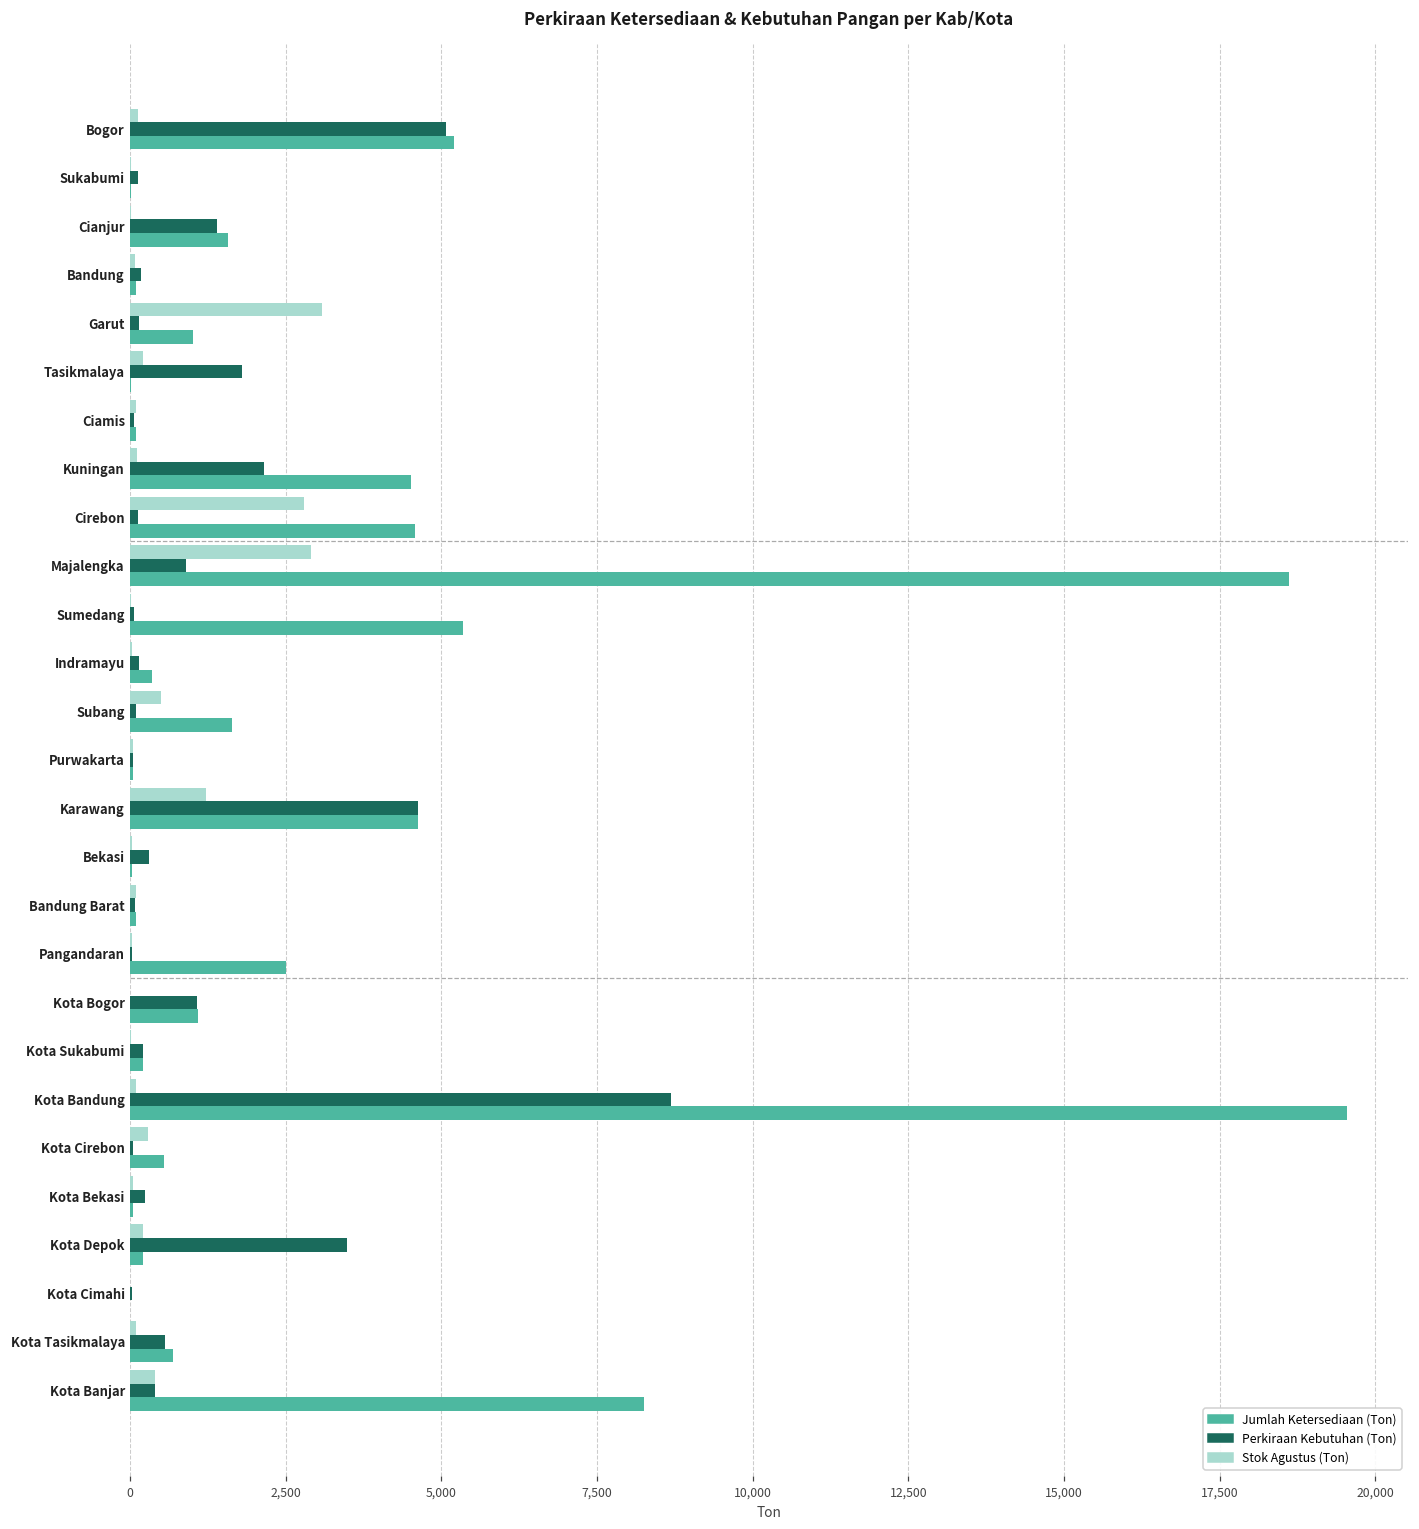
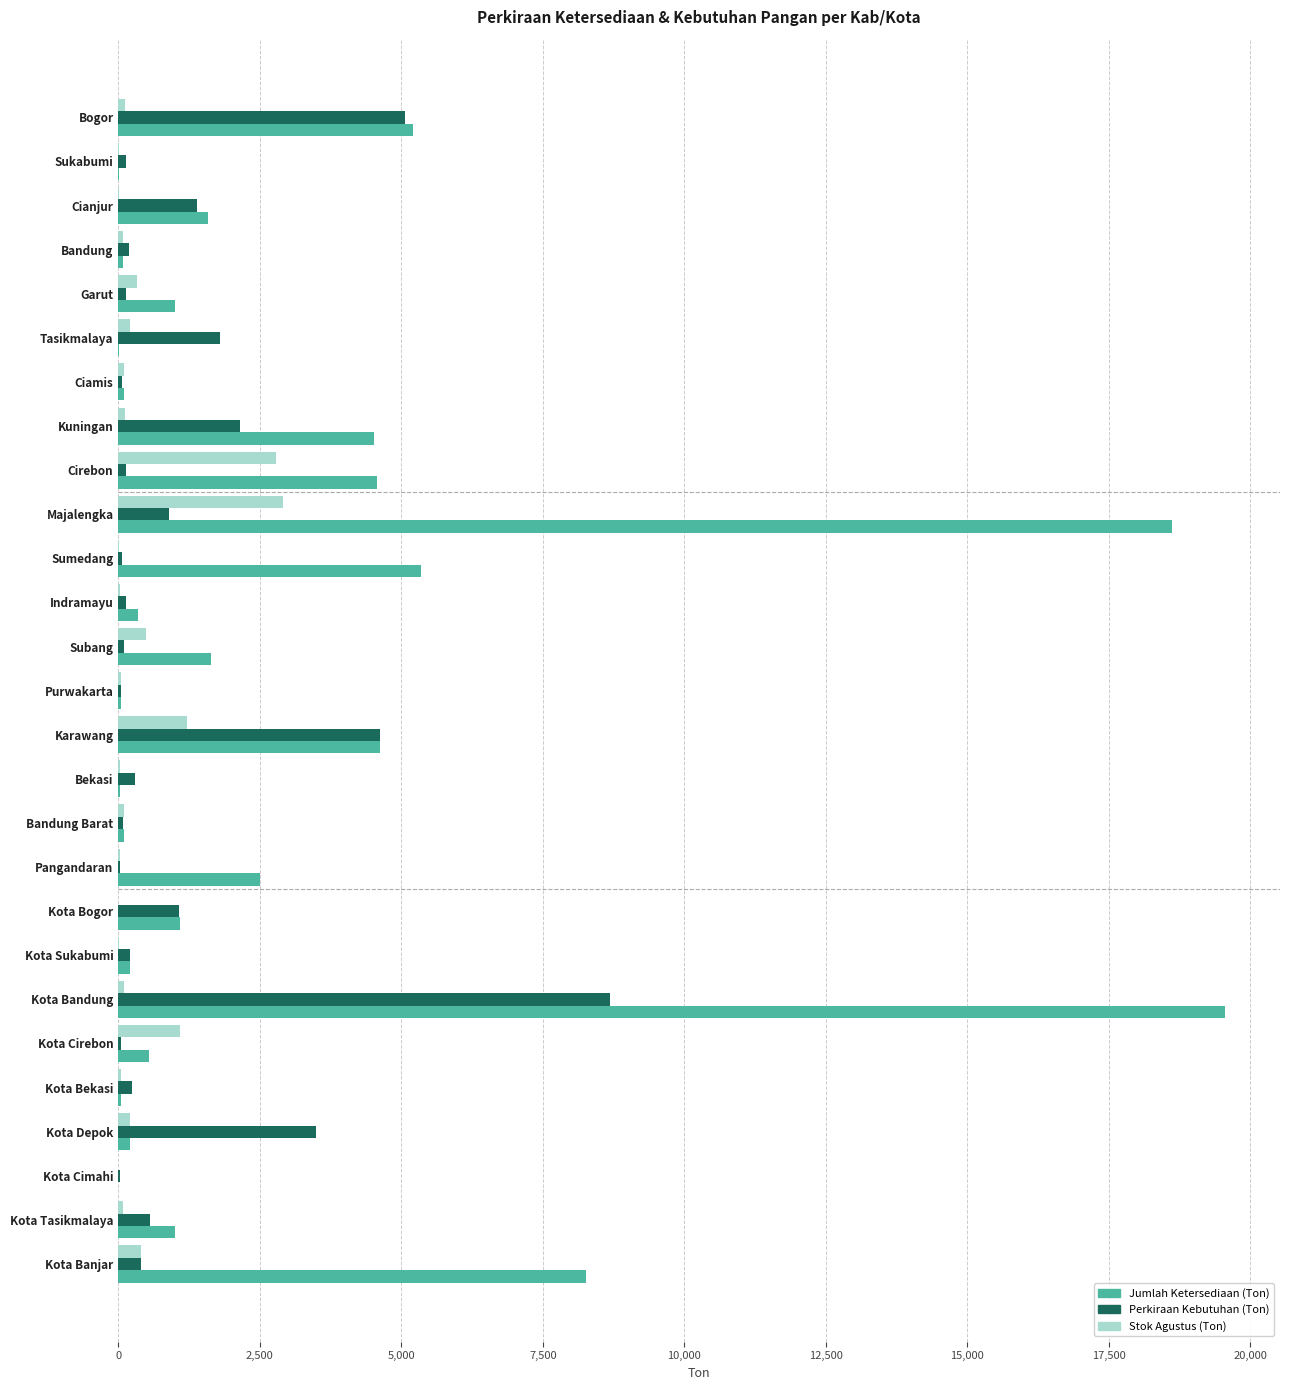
  {
    "Jumlah Ketersediaan (Ton)": {
      "Bogor": "5,200",
      "Cianjur": "1,600",
      "Bandung": "100",
      "Garut": "1,000",
      "Ciamis": "100",
      "Kuningan": "4,500",
      "Cirebon": "4,600",
      "Majalengka": "18,600",
      "Sumedang": "5,400",
      "Indramayu": "300",
      "Subang": "1,600",
      "Purwakarta": "0",
      "Karawang": "4,600",
      "Bandung Barat": "100",
      "Pangandaran": "2,500",
      "Kota Bogor": "1,100",
      "Kota Sukabumi": "200",
      "Kota Bandung": "19,500",
      "Kota Cirebon": "500",
      "Kota Bekasi": "0",
      "Kota Depok": "200",
-     "Kota Tasikmalaya": "700",
+     "Kota Tasikmalaya": "1,000",
      "Kota Banjar": "8,300"
    },
    "Perkiraan Kebutuhan (Ton)": {
      "Bogor": "5,100",
      "Sukabumi": "100",
      "Cianjur": "1,400",
      "Bandung": "200",
      "Garut": "100",
      "Tasikmalaya": "1,800",
      "Ciamis": "100",
      "Kuningan": "2,100",
      "Cirebon": "100",
      "Majalengka": "900",
      "Sumedang": "100",
      "Indramayu": "100",
      "Subang": "100",
      "Purwakarta": "0",
      "Karawang": "4,600",
      "Bekasi": "300",
      "Bandung Barat": "100",
      "Kota Bogor": "1,100",
      "Kota Sukabumi": "200",
      "Kota Bandung": "8,700",
      "Kota Cirebon": "100",
      "Kota Bekasi": "200",
      "Kota Depok": "3,500",
      "Kota Tasikmalaya": "600",
      "Kota Banjar": "400"
    },
    "Stok Agustus (Ton)": {
      "Bogor": "100",
      "Bandung": "100",
-     "Garut": "3,100",
+     "Garut": "300",
      "Tasikmalaya": "200",
      "Ciamis": "100",
      "Kuningan": "100",
      "Cirebon": "2,800",
      "Majalengka": "2,900",
      "Subang": "500",
      "Purwakarta": "0",
      "Karawang": "1,200",
      "Bandung Barat": "100",
      "Kota Bandung": "100",
-     "Kota Cirebon": "300",
+     "Kota Cirebon": "1,100",
      "Kota Bekasi": "0",
      "Kota Depok": "200",
      "Kota Tasikmalaya": "100",
      "Kota Banjar": "400"
    }
  }
